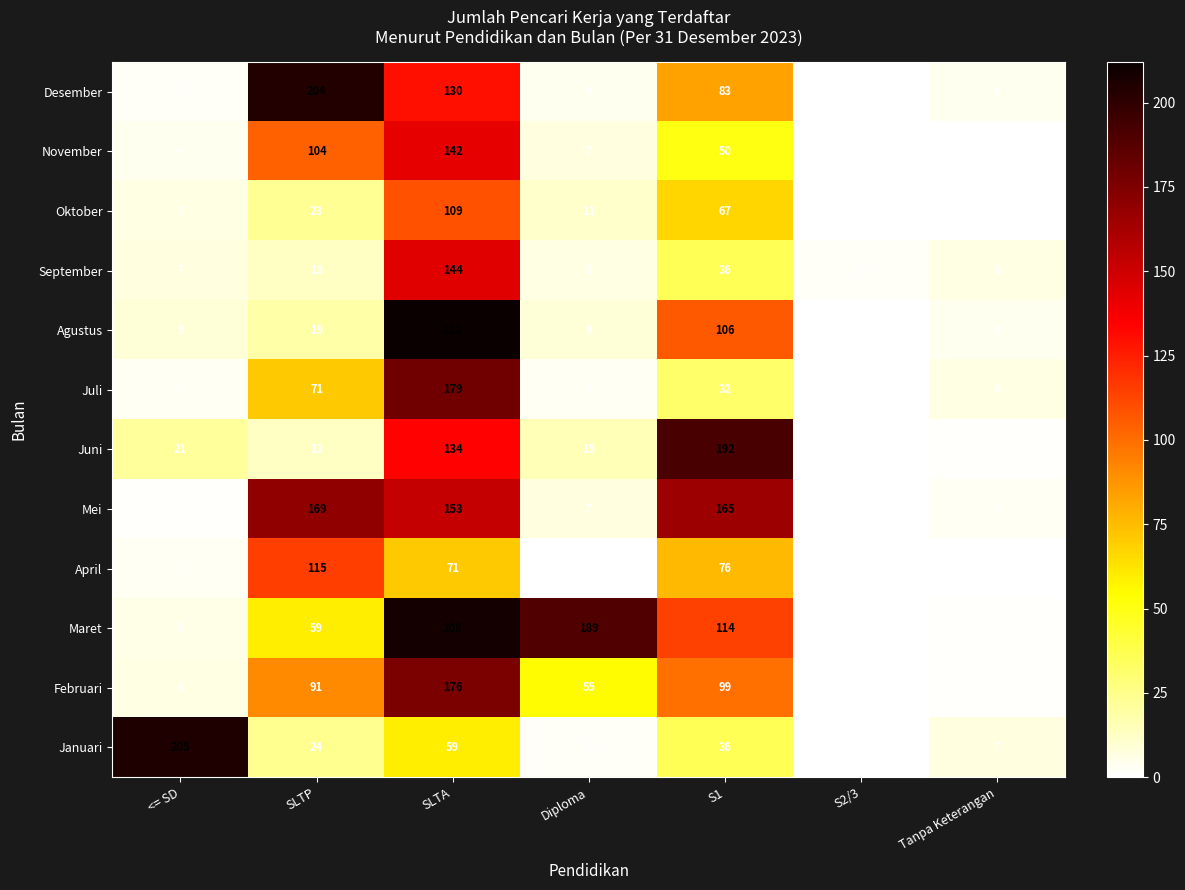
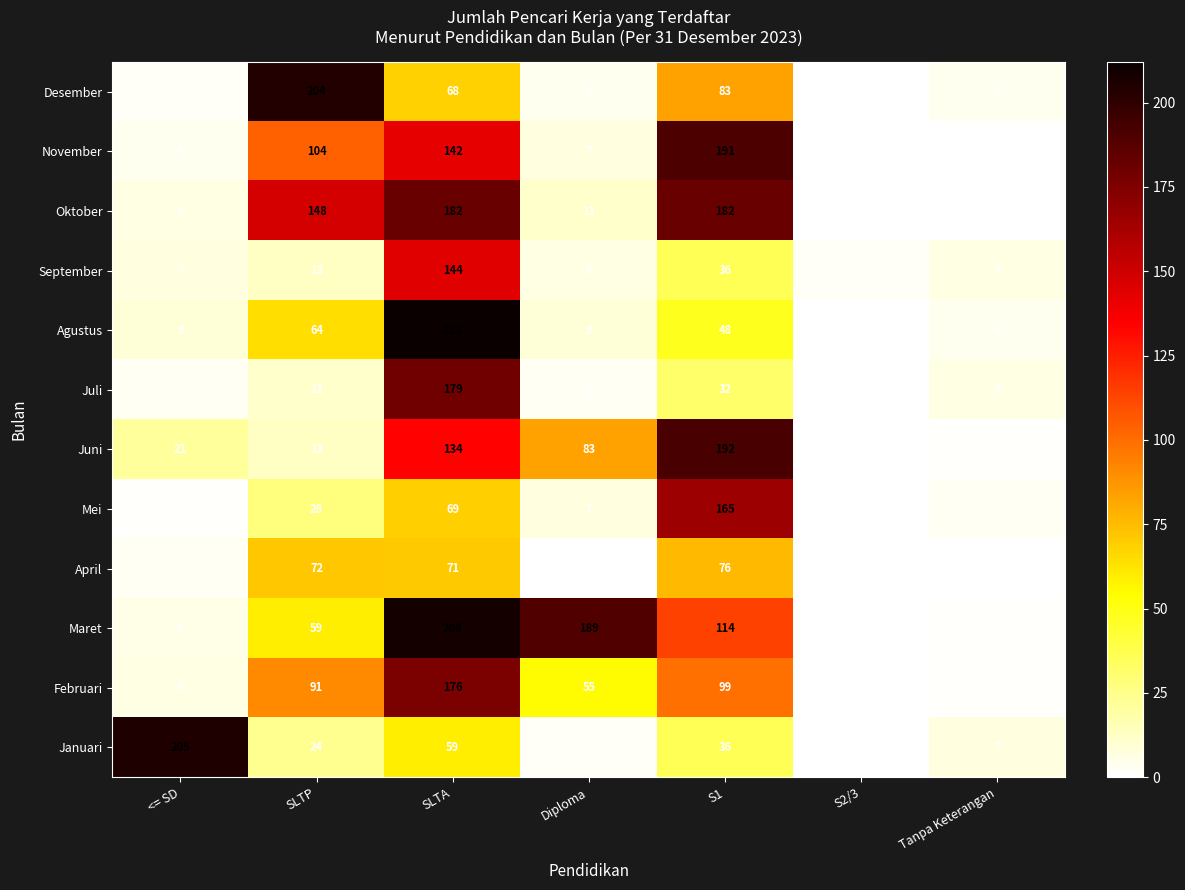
  {
    "Desember": {
-     "SLTA": 130,
+     "SLTA": 68,
      "S1": 83
    },
    "November": {
      "SLTP": 104,
      "SLTA": 142,
-     "S1": 50
+     "S1": 191
    },
    "Oktober": {
-     "SLTP": 23,
-     "SLTA": 109,
+     "SLTP": 148,
+     "SLTA": 182,
      "Diploma": 11,
-     "S1": 67
+     "S1": 182
    },
    "September": {
      "SLTP": 13,
      "SLTA": 144,
      "S1": 36
    },
    "Agustus": {
-     "SLTP": 19,
-     "S1": 106
+     "SLTP": 64,
+     "S1": 48
    },
    "Juli": {
-     "SLTP": 71,
+     "SLTP": 11,
      "SLTA": 179,
      "S1": 32
    },
    "Juni": {
      "<= SD": 21,
      "SLTP": 13,
      "SLTA": 134,
-     "Diploma": 15,
+     "Diploma": 83,
      "S1": 192
    },
    "Mei": {
-     "SLTP": 169,
-     "SLTA": 153,
+     "SLTP": 28,
+     "SLTA": 69,
      "S1": 165
    },
    "April": {
-     "SLTP": 115,
+     "SLTP": 72,
      "SLTA": 71,
      "S1": 76
    },
    "Maret": {
      "SLTP": 59,
      "Diploma": 189,
      "S1": 114
    },
    "Februari": {
      "SLTP": 91,
      "SLTA": 176,
      "Diploma": 55,
      "S1": 99
    },
    "Januari": {
      "SLTP": 24,
      "SLTA": 59,
      "S1": 36
    }
  }
